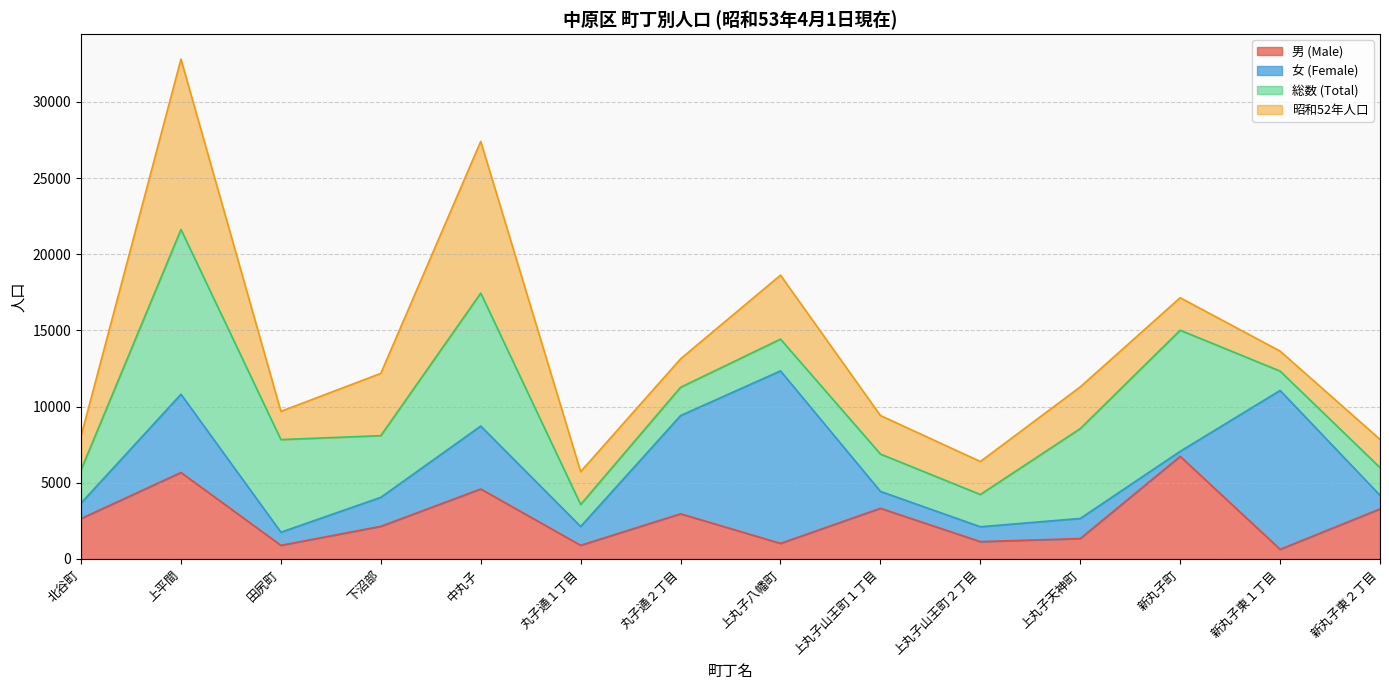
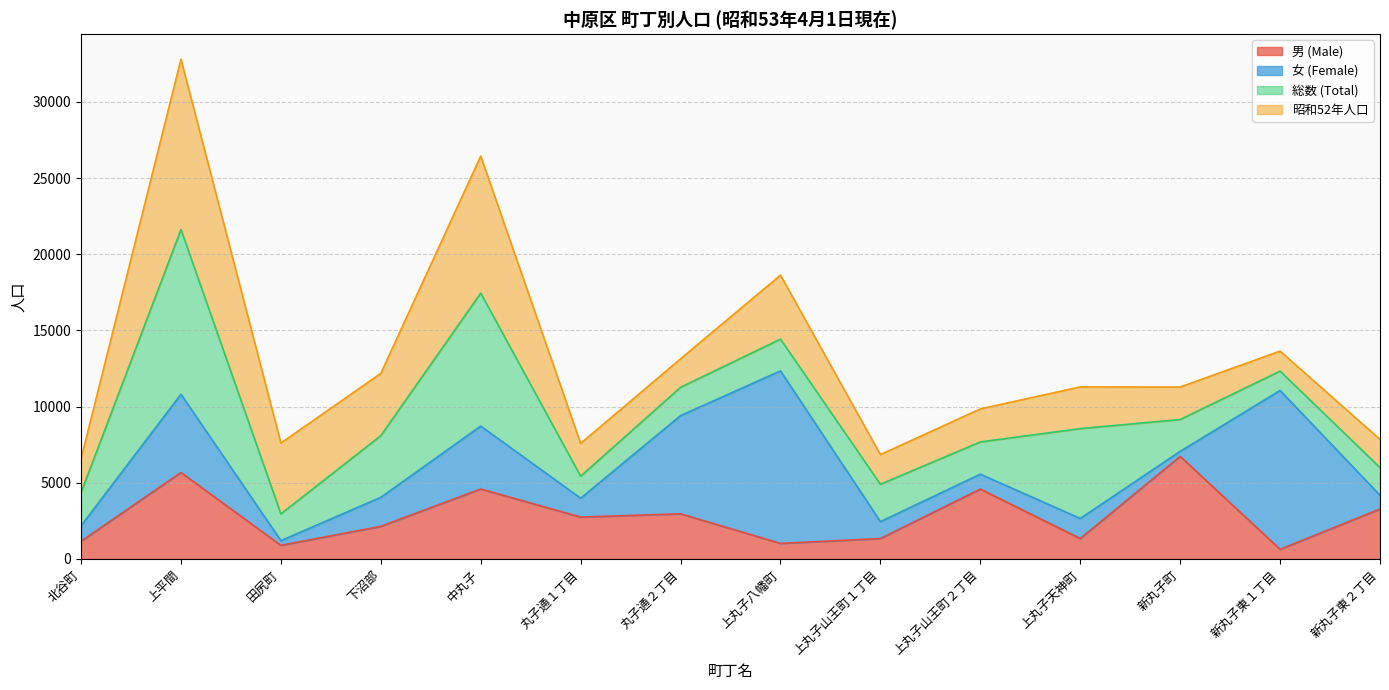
  {
    "男 (Male)": {
-     "北谷町": 2700,
+     "北谷町": 1200,
      "上平間": 5700,
      "田尻町": 900,
      "下沼部": 2100,
      "中丸子": 4600,
-     "丸子通１丁目": 900,
+     "丸子通１丁目": 2800,
      "丸子通２丁目": 3000,
      "上丸子八幡町": 1000,
-     "上丸子山王町１丁目": 3300,
-     "上丸子山王町２丁目": 1100,
+     "上丸子山王町１丁目": 1300,
+     "上丸子山王町２丁目": 4600,
      "上丸子天神町": 1300,
      "新丸子町": 6700,
      "新丸子東１丁目": 600,
      "新丸子東２丁目": 3300
    },
    "女 (Female)": {
      "北谷町": 1000,
      "上平間": 5100,
-     "田尻町": 900,
+     "田尻町": 300,
      "下沼部": 1900,
      "中丸子": 4100,
      "丸子通１丁目": 1200,
      "丸子通２丁目": 6400,
      "上丸子八幡町": 11300,
      "上丸子山王町１丁目": 1100,
      "上丸子山王町２丁目": 1000,
      "上丸子天神町": 1300,
      "新丸子町": 300,
      "新丸子東１丁目": 10400,
      "新丸子東２丁目": 900
    },
    "総数 (Total)": {
      "北谷町": 2200,
      "上平間": 10800,
-     "田尻町": 6100,
+     "田尻町": 1800,
      "下沼部": 4000,
      "中丸子": 8700,
      "丸子通１丁目": 1400,
      "丸子通２丁目": 1900,
      "上丸子八幡町": 2100,
      "上丸子山王町１丁目": 2500,
      "上丸子山王町２丁目": 2100,
      "上丸子天神町": 5900,
-     "新丸子町": 7900,
+     "新丸子町": 2100,
      "新丸子東１丁目": 1300,
      "新丸子東２丁目": 1800
    },
    "昭和52年人口": {
      "北谷町": 2200,
      "上平間": 11200,
-     "田尻町": 1900,
+     "田尻町": 4600,
      "下沼部": 4100,
-     "中丸子": 10000,
+     "中丸子": 9000,
      "丸子通１丁目": 2200,
      "丸子通２丁目": 1900,
      "上丸子八幡町": 4200,
-     "上丸子山王町１丁目": 2500,
+     "上丸子山王町１丁目": 1900,
      "上丸子山王町２丁目": 2200,
      "上丸子天神町": 2700,
      "新丸子町": 2100,
      "新丸子東１丁目": 1300,
      "新丸子東２丁目": 1900
    }
  }
